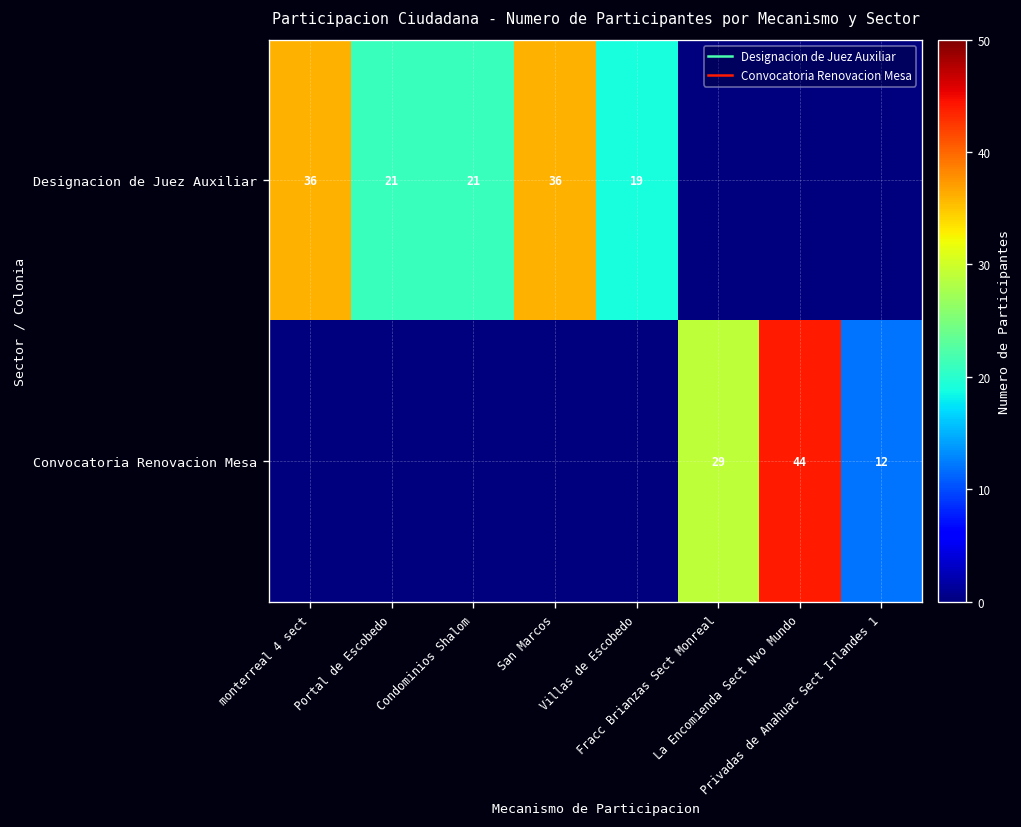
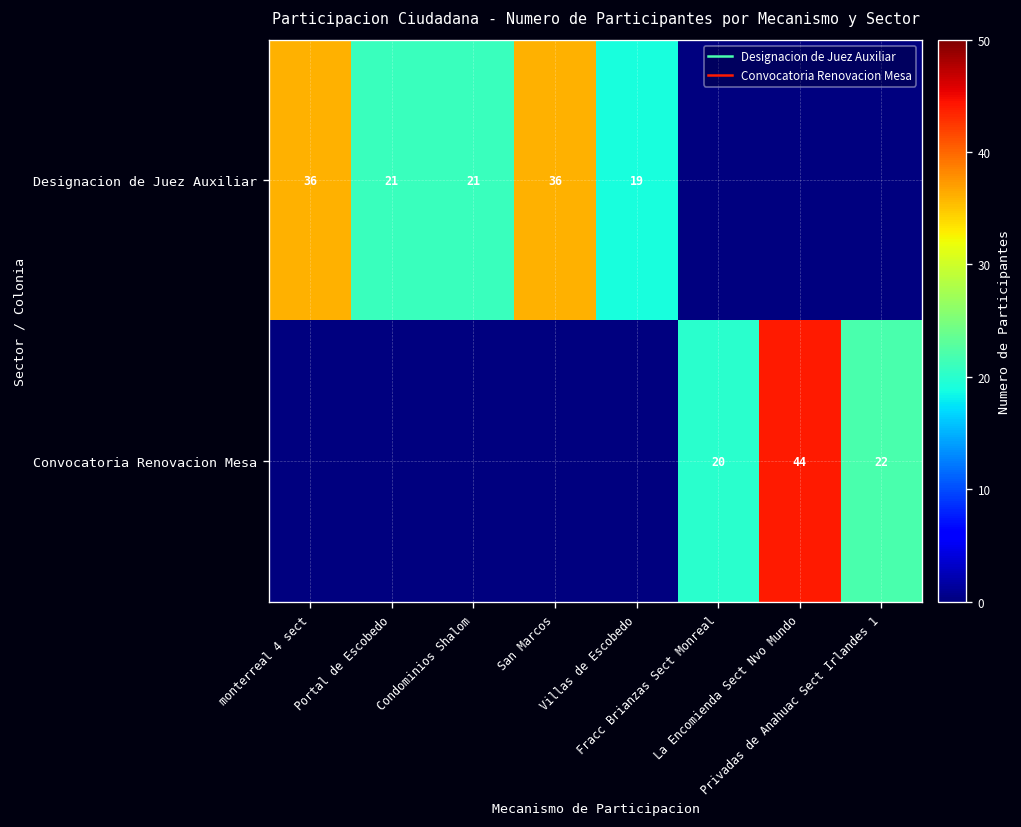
  {
    "Designacion de Juez Auxiliar": {
      "monterreal 4 sect": 36,
      "Portal de Escobedo": 21,
      "Condominios Shalom": 21,
      "San Marcos": 36,
      "Villas de Escobedo": 19
    },
    "Convocatoria Renovacion Mesa": {
-     "Fracc Brianzas Sect Monreal": 29,
+     "Fracc Brianzas Sect Monreal": 20,
      "La Encomienda Sect Nvo Mundo": 44,
-     "Privadas de Anahuac Sect Irlandes 1": 12
+     "Privadas de Anahuac Sect Irlandes 1": 22
    }
  }
